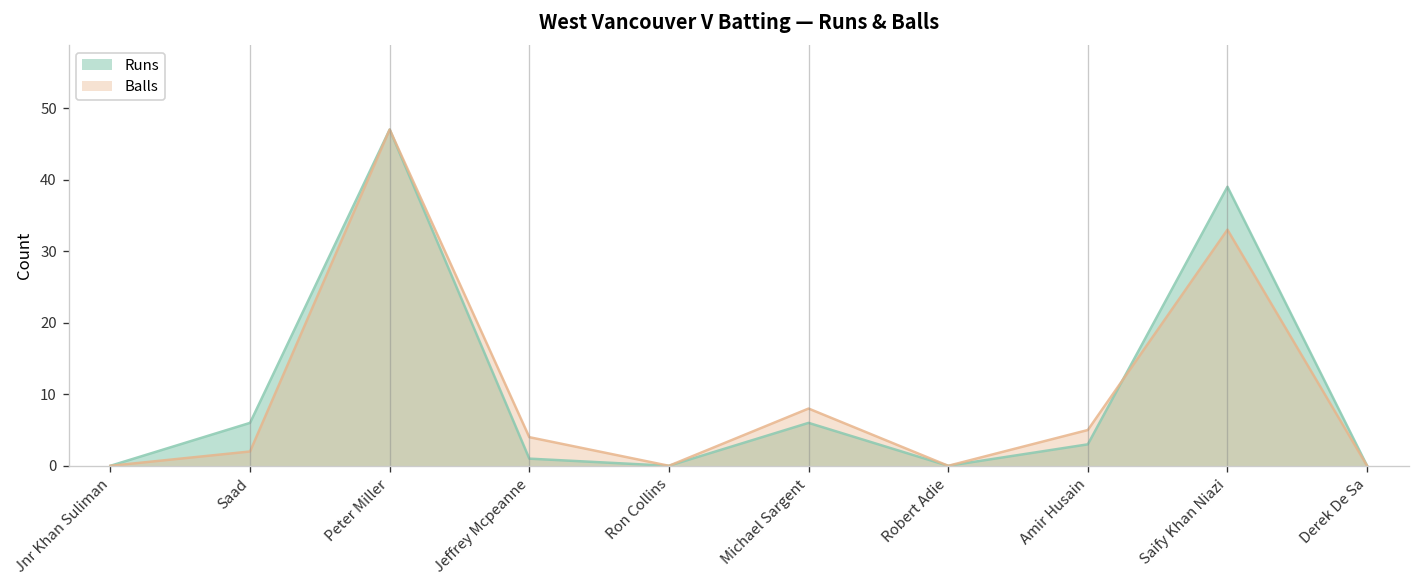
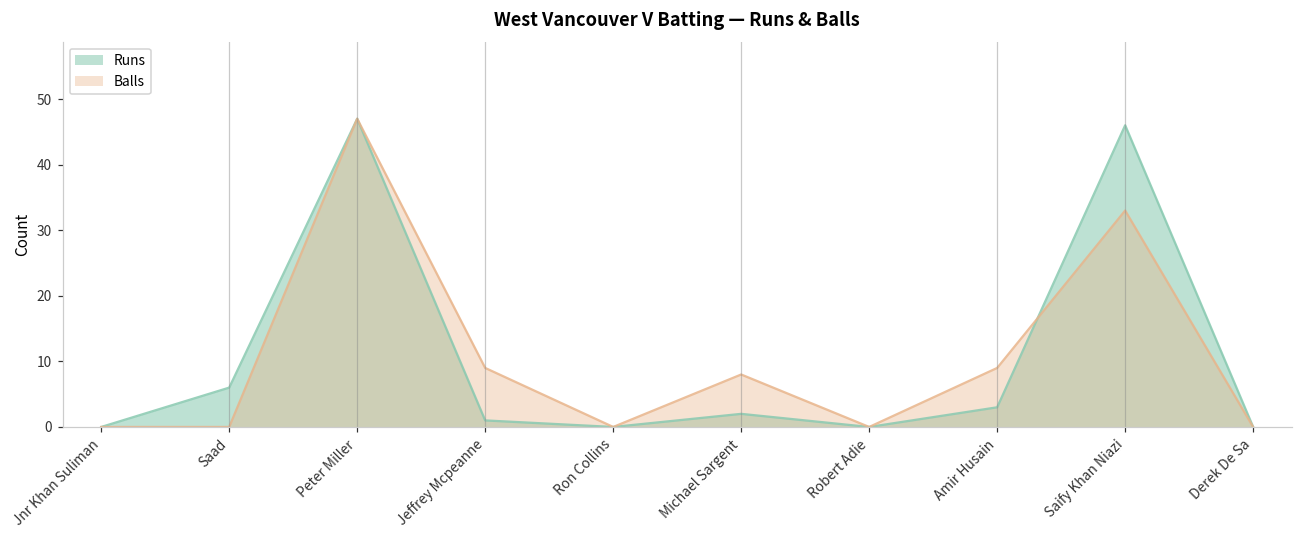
  {
    "Runs": {
      "Saad": 6,
      "Jeffrey Mcpeanne": 1,
-     "Michael Sargent": 6,
+     "Michael Sargent": 2,
      "Amir Husain": 3,
-     "Saify Khan Niazi": 39
+     "Saify Khan Niazi": 46
    },
    "Balls": {
-     "Saad": 2,
-     "Jeffrey Mcpeanne": 4,
+     "Saad": 0,
+     "Jeffrey Mcpeanne": 9,
      "Michael Sargent": 8,
-     "Amir Husain": 5,
+     "Amir Husain": 9,
      "Saify Khan Niazi": 33
    }
  }
